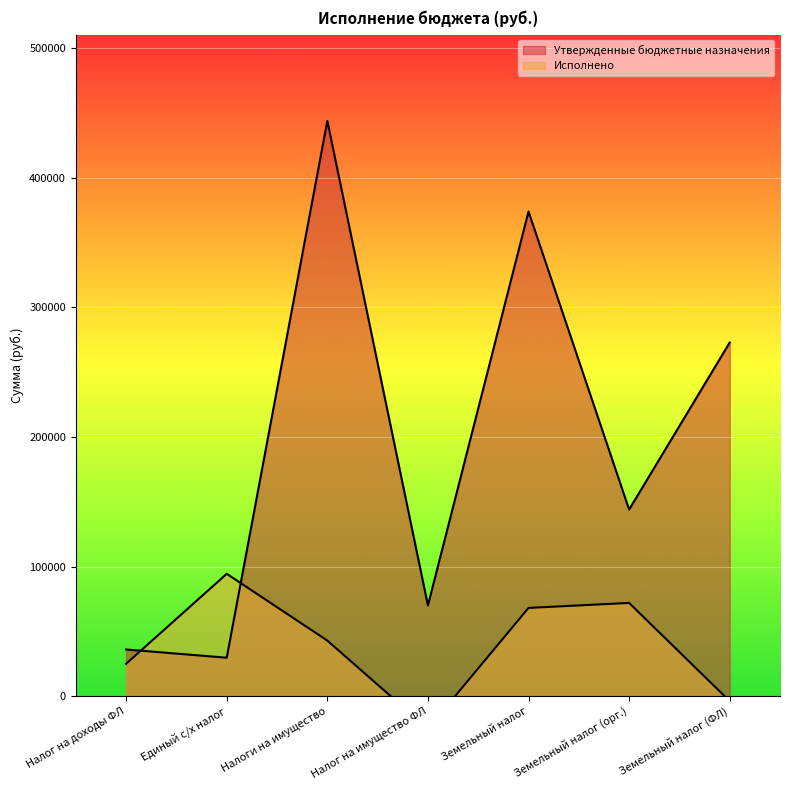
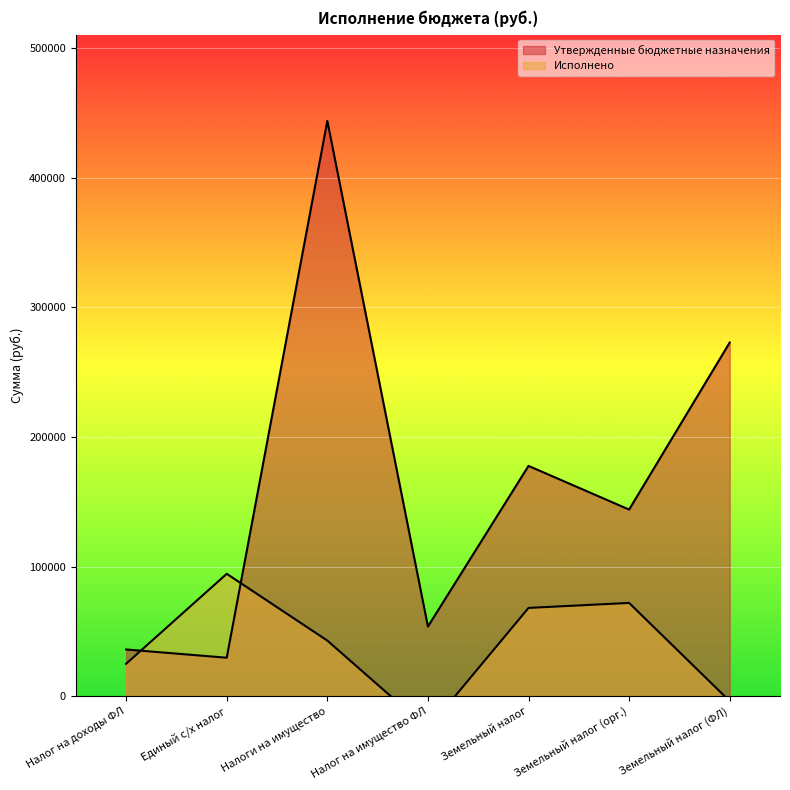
  {
    "Утвержденные бюджетные назначения": {
      "Налог на доходы ФЛ": 36000,
      "Единый с/х налог": 30000,
      "Налоги на имущество": 444000,
-     "Налог на имущество ФЛ": 70000,
-     "Земельный налог": 374000,
+     "Налог на имущество ФЛ": 54000,
+     "Земельный налог": 178000,
      "Земельный налог (орг.)": 144000,
      "Земельный налог (ФЛ)": 273000
    }
  }
